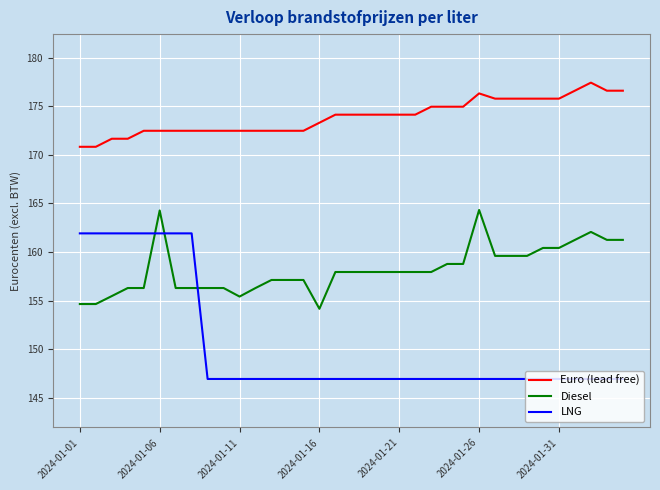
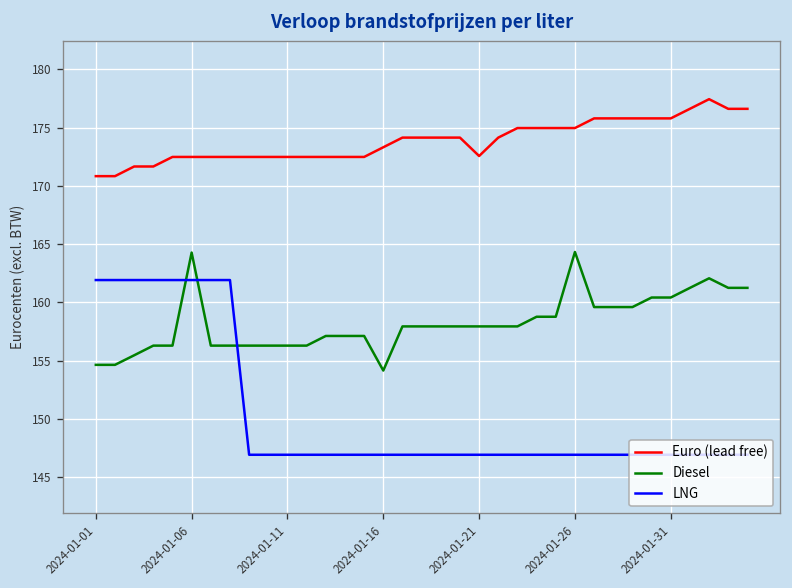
  {
    "Euro (lead free)": {
      "2024-01-01": 171,
      "2024-01-06": 172,
      "2024-01-11": 172,
      "2024-01-16": 173,
-     "2024-01-21": 174,
-     "2024-01-26": 176,
+     "2024-01-21": 173,
+     "2024-01-26": 175,
      "2024-01-31": 176
    },
    "Diesel": {
      "2024-01-01": 155,
      "2024-01-06": 164,
-     "2024-01-11": 155,
+     "2024-01-11": 156,
      "2024-01-16": 154,
      "2024-01-21": 158,
      "2024-01-26": 164,
      "2024-01-31": 160
    },
    "LNG": {
      "2024-01-01": 162,
      "2024-01-06": 162,
      "2024-01-11": 147,
      "2024-01-16": 147,
      "2024-01-21": 147,
      "2024-01-26": 147
    }
  }
